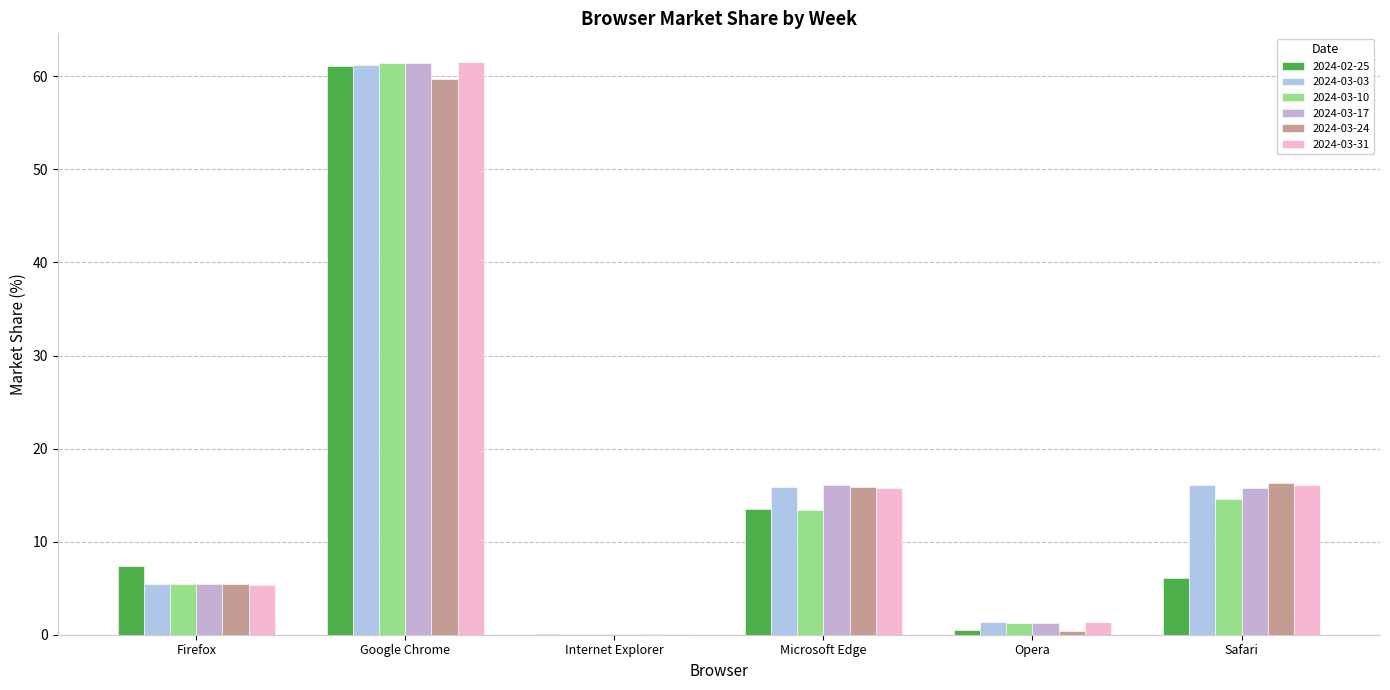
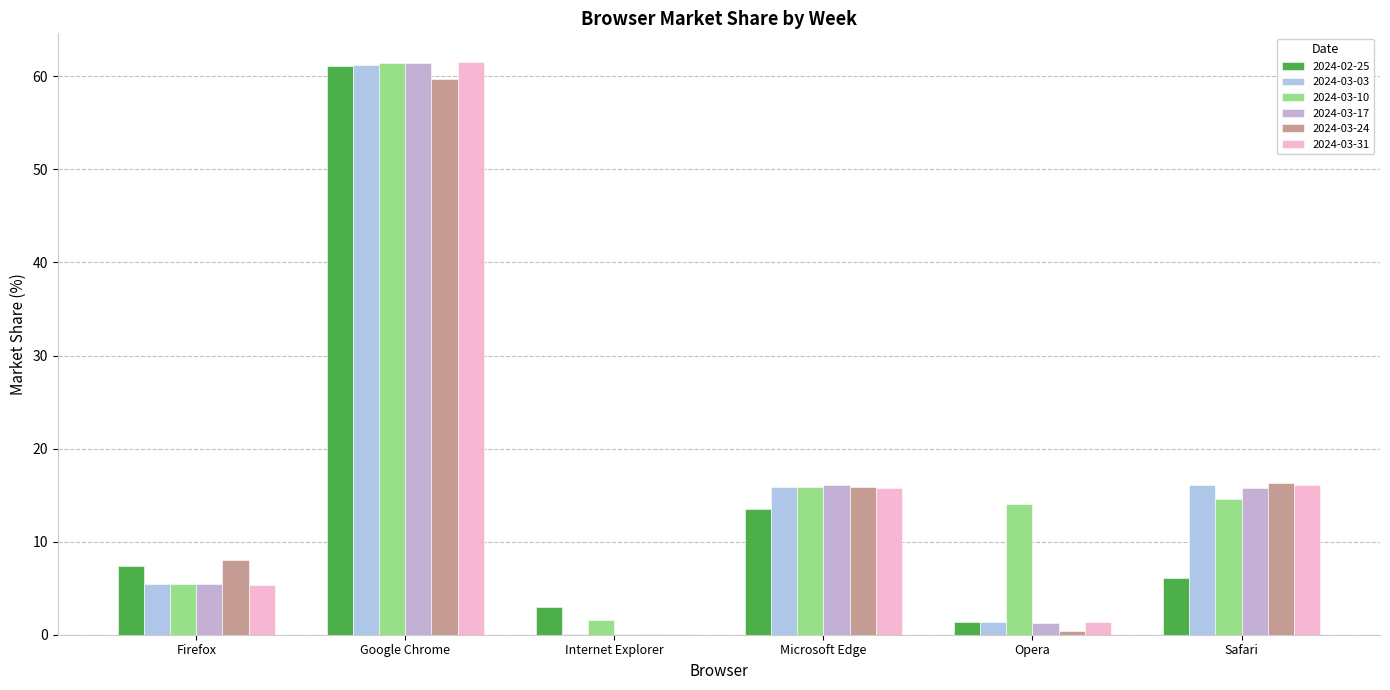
  {
    "2024-02-25": {
      "Firefox": 7,
      "Google Chrome": 61,
-     "Internet Explorer": 0,
+     "Internet Explorer": 3,
      "Microsoft Edge": 14,
-     "Opera": 0,
+     "Opera": 1,
      "Safari": 6
    },
    "2024-03-10": {
      "Firefox": 5,
      "Google Chrome": 61,
-     "Internet Explorer": 0,
-     "Microsoft Edge": 13,
-     "Opera": 1,
+     "Internet Explorer": 2,
+     "Microsoft Edge": 16,
+     "Opera": 14,
      "Safari": 15
    },
    "2024-03-24": {
-     "Firefox": 5,
+     "Firefox": 8,
      "Google Chrome": 60,
      "Microsoft Edge": 16,
      "Opera": 0,
      "Safari": 16
    }
  }
